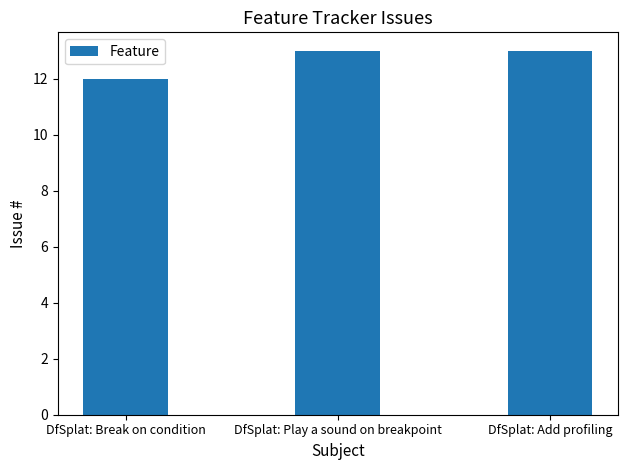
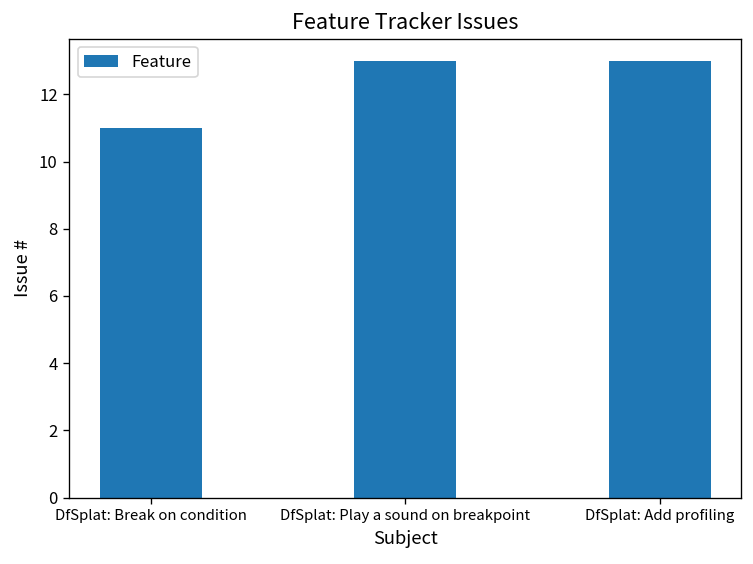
  {
-   "DfSplat: Break on condition": 12,
+   "DfSplat: Break on condition": 11,
    "DfSplat: Play a sound on breakpoint": 13,
    "DfSplat: Add profiling": 13
  }
